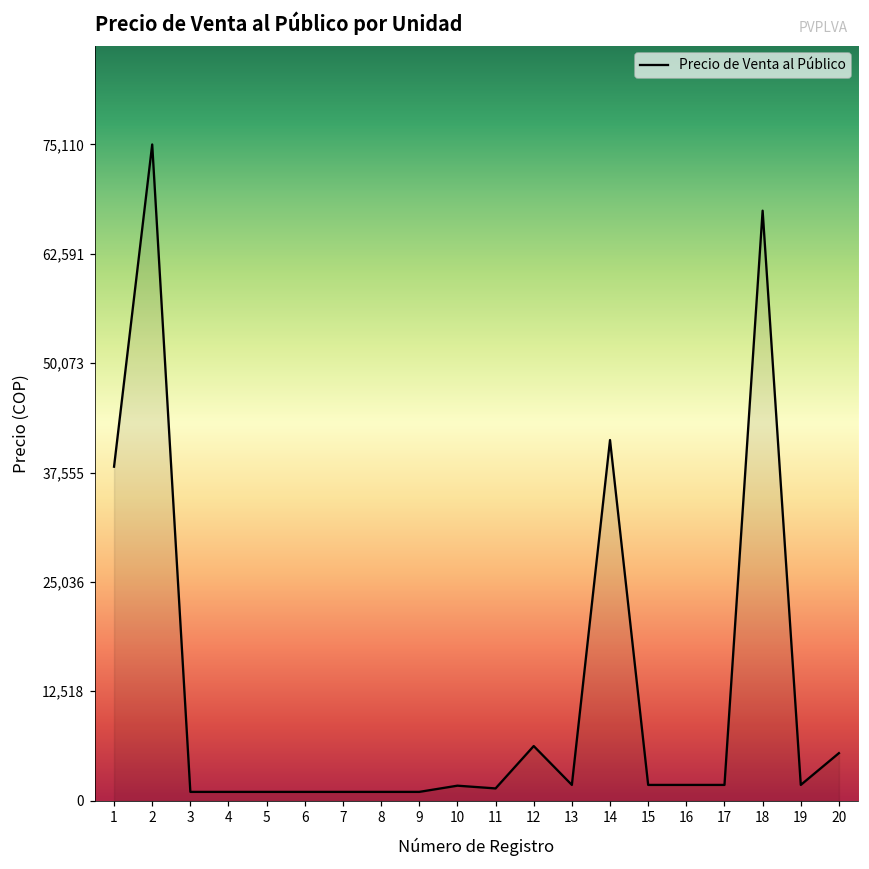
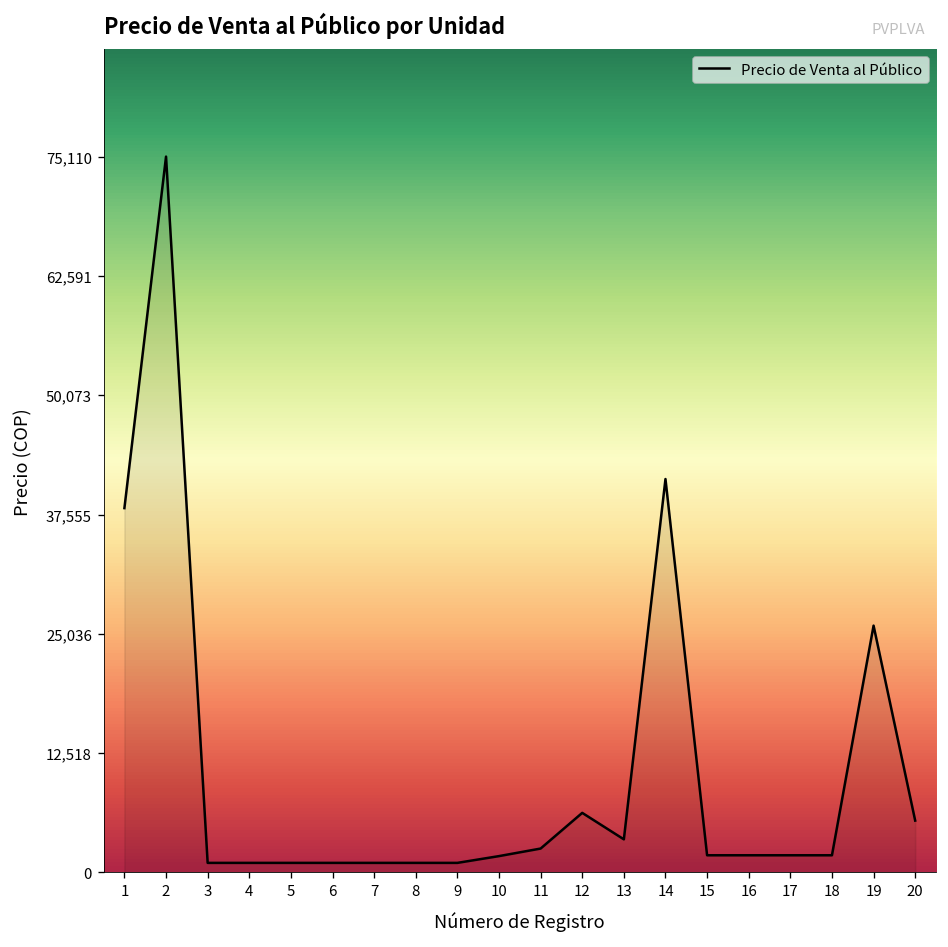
  {
    "1": "38,000",
    "2": "75,000",
    "3": "1,000",
    "4": "1,000",
    "5": "1,000",
    "6": "1,000",
    "7": "1,000",
    "8": "1,000",
    "9": "1,000",
    "10": "2,000",
-   "11": "1,000",
+   "11": "3,000",
    "12": "6,000",
-   "13": "2,000",
+   "13": "3,000",
    "14": "41,000",
    "15": "2,000",
    "16": "2,000",
    "17": "2,000",
-   "18": "68,000",
-   "19": "2,000",
+   "18": "2,000",
+   "19": "26,000",
    "20": "5,000"
  }
